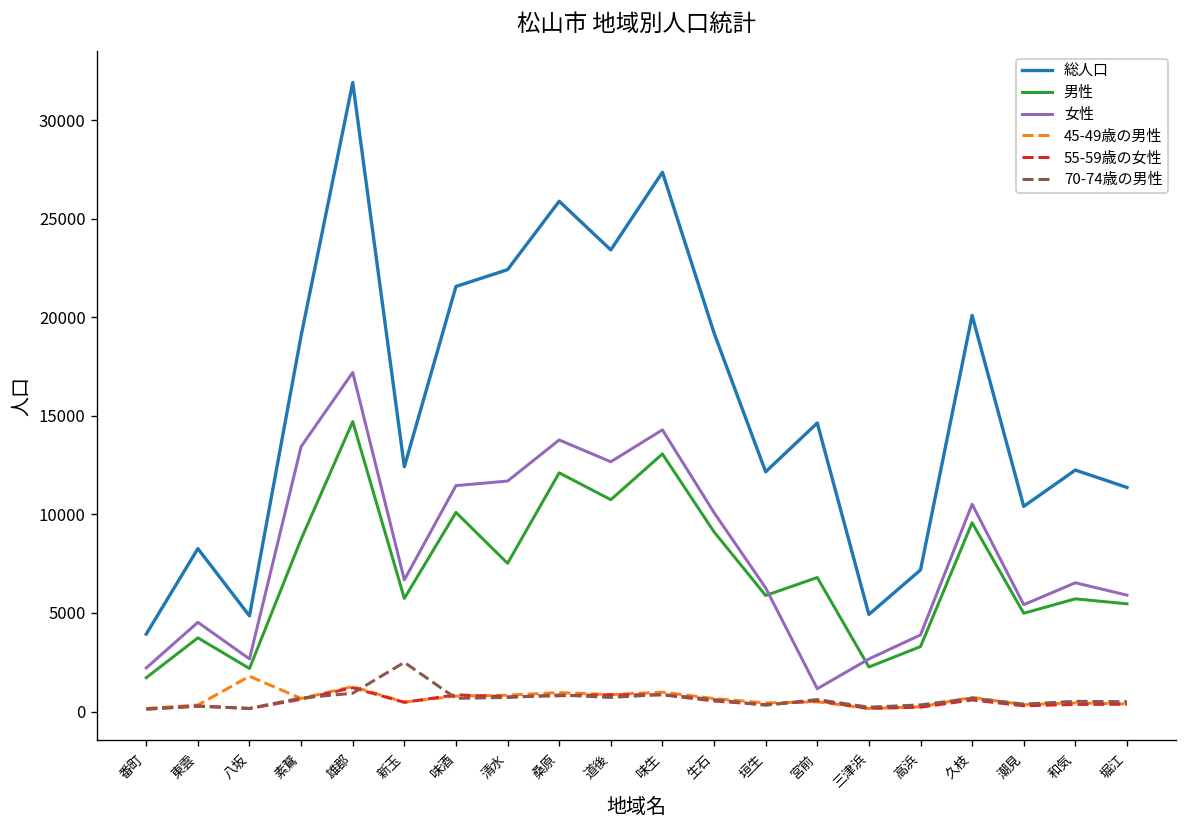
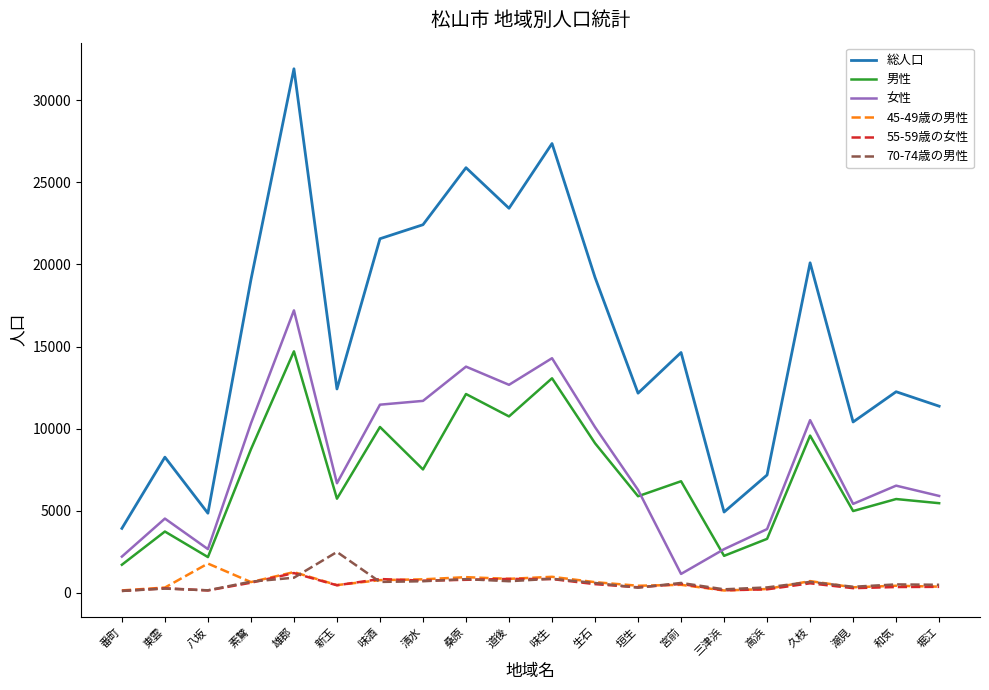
  {
    "総人口": {
      "番町": 3900,
      "東雲": 8300,
      "八坂": 4900,
      "素鵞": 19100,
      "雄郡": 31900,
      "新玉": 12400,
      "味酒": 21600,
      "清水": 22400,
      "桑原": 25900,
      "道後": 23400,
      "味生": 27400,
      "生石": 19200,
      "垣生": 12200,
      "宮前": 14600,
      "三津浜": 4900,
      "高浜": 7200,
      "久枝": 20100,
      "潮見": 10400,
      "和気": 12200,
      "堀江": 11400
    },
    "男性": {
      "番町": 1700,
      "東雲": 3700,
      "八坂": 2200,
      "素鵞": 8700,
      "雄郡": 14700,
      "新玉": 5700,
      "味酒": 10100,
      "清水": 7500,
      "桑原": 12100,
      "道後": 10700,
      "味生": 13100,
      "生石": 9100,
      "垣生": 5900,
      "宮前": 6800,
      "三津浜": 2300,
      "高浜": 3300,
      "久枝": 9600,
      "潮見": 5000,
      "和気": 5700,
      "堀江": 5500
    },
    "女性": {
      "番町": 2200,
      "東雲": 4500,
      "八坂": 2700,
-     "素鵞": 13400,
+     "素鵞": 10300,
      "雄郡": 17200,
      "新玉": 6700,
      "味酒": 11500,
      "清水": 11700,
      "桑原": 13800,
      "道後": 12700,
      "味生": 14300,
      "生石": 10100,
      "垣生": 6300,
      "宮前": 1200,
      "三津浜": 2700,
      "高浜": 3900,
      "久枝": 10500,
      "潮見": 5400,
      "和気": 6500,
      "堀江": 5900
    },
    "45-49歳の男性": {
      "八坂": 1800
    },
    "70-74歳の男性": {
      "雄郡": 900,
      "新玉": 2500
    }
  }
